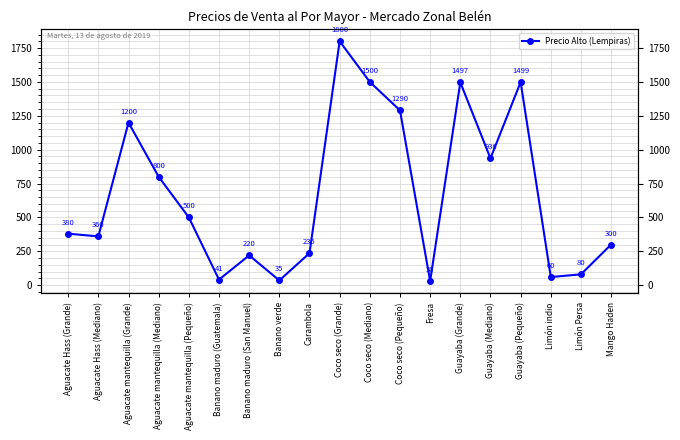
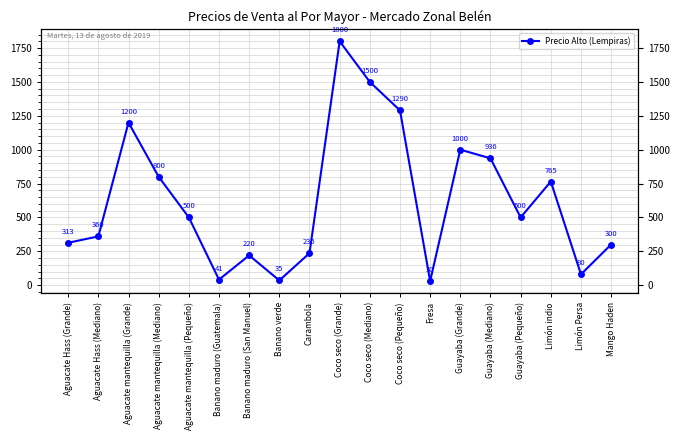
  {
-   "Aguacate Hass (Grande)": 380,
+   "Aguacate Hass (Grande)": 313,
    "Aguacate Hass (Mediano)": 360,
    "Aguacate mantequilla (Grande)": 1200,
    "Aguacate mantequilla (Mediano)": 800,
    "Aguacate mantequilla (Pequeño)": 500,
    "Banano maduro (Guatemala)": 41,
    "Banano maduro (San Manuel)": 220,
    "Banano verde": 35,
    "Carambola": 236,
    "Coco seco (Grande)": 1800,
    "Coco seco (Mediano)": 1500,
    "Coco seco (Pequeño)": 1290,
    "Fresa": 30,
-   "Guayaba (Grande)": 1497,
+   "Guayaba (Grande)": 1000,
    "Guayaba (Mediano)": 936,
-   "Guayaba (Pequeño)": 1499,
-   "Limón indio": 60,
+   "Guayaba (Pequeño)": 500,
+   "Limón indio": 765,
    "Limón Persa": 80,
    "Mango Haden": 300
  }
